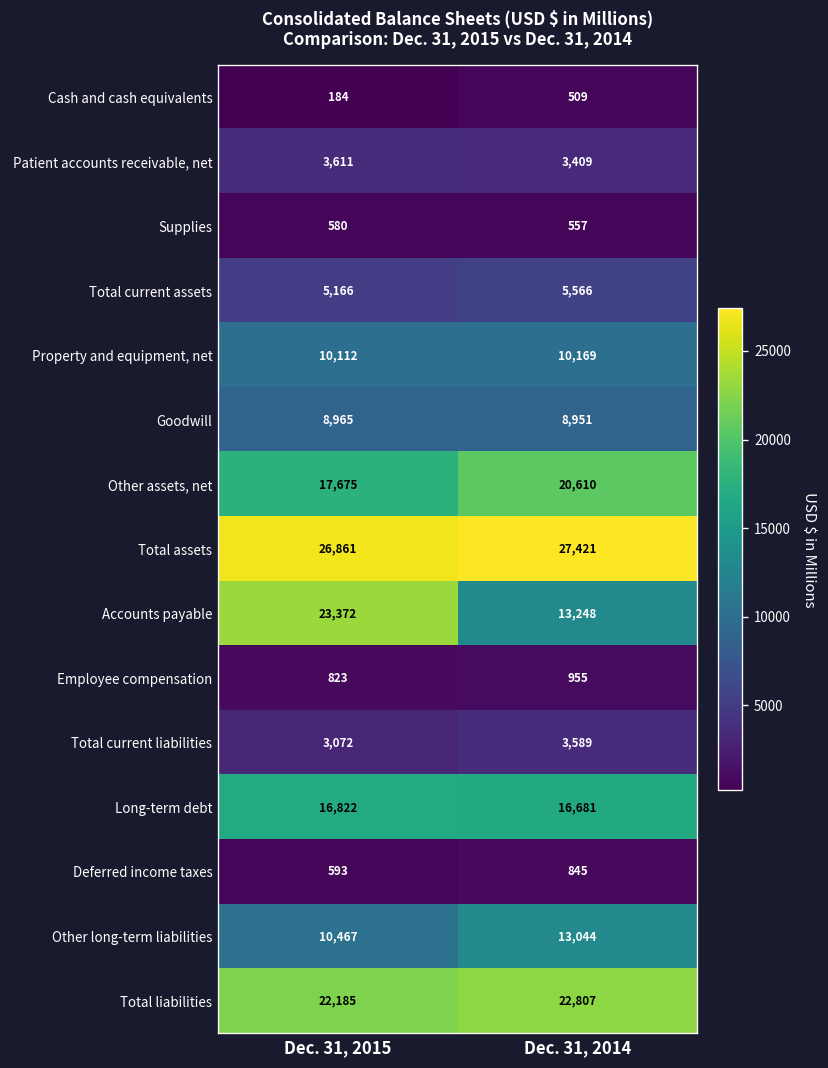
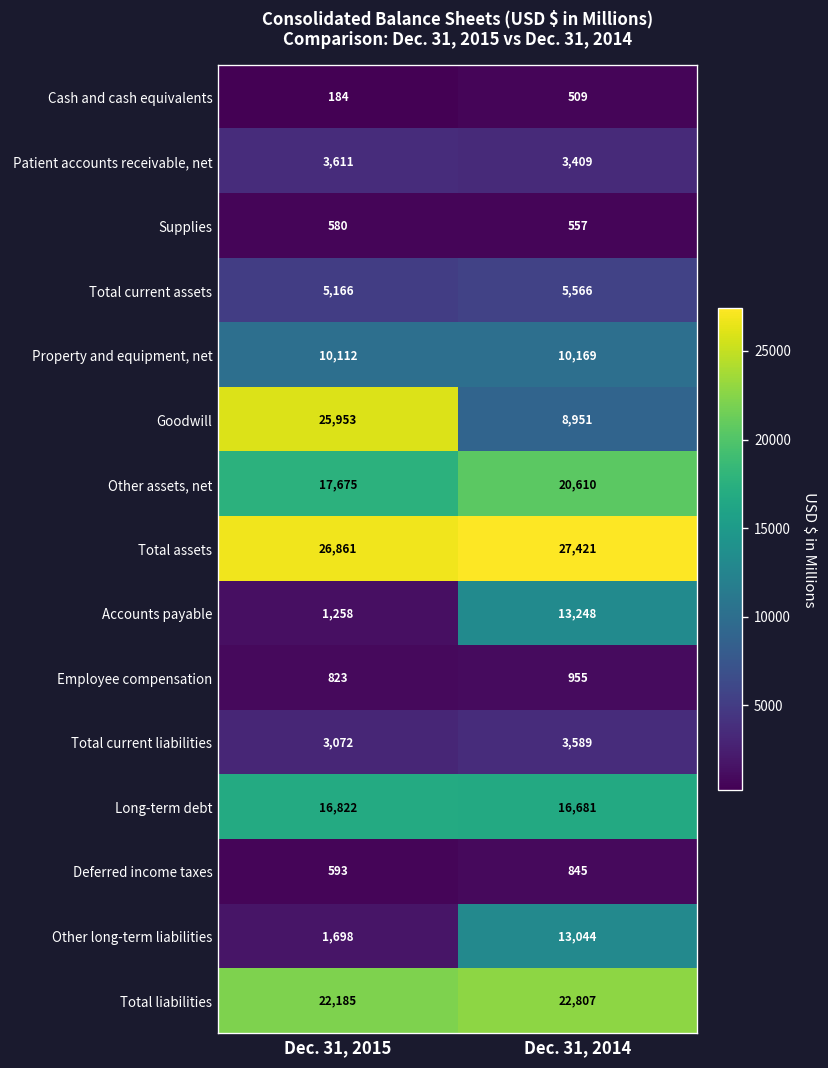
  {
    "Cash and cash equivalents": {
      "Dec. 31, 2015": "184",
      "Dec. 31, 2014": "509"
    },
    "Patient accounts receivable, net": {
      "Dec. 31, 2015": "3,611",
      "Dec. 31, 2014": "3,409"
    },
    "Supplies": {
      "Dec. 31, 2015": "580",
      "Dec. 31, 2014": "557"
    },
    "Total current assets": {
      "Dec. 31, 2015": "5,166",
      "Dec. 31, 2014": "5,566"
    },
    "Property and equipment, net": {
      "Dec. 31, 2015": "10,112",
      "Dec. 31, 2014": "10,169"
    },
    "Goodwill": {
-     "Dec. 31, 2015": "8,965",
+     "Dec. 31, 2015": "25,953",
      "Dec. 31, 2014": "8,951"
    },
    "Other assets, net": {
      "Dec. 31, 2015": "17,675",
      "Dec. 31, 2014": "20,610"
    },
    "Total assets": {
      "Dec. 31, 2015": "26,861",
      "Dec. 31, 2014": "27,421"
    },
    "Accounts payable": {
-     "Dec. 31, 2015": "23,372",
+     "Dec. 31, 2015": "1,258",
      "Dec. 31, 2014": "13,248"
    },
    "Employee compensation": {
      "Dec. 31, 2015": "823",
      "Dec. 31, 2014": "955"
    },
    "Total current liabilities": {
      "Dec. 31, 2015": "3,072",
      "Dec. 31, 2014": "3,589"
    },
    "Long-term debt": {
      "Dec. 31, 2015": "16,822",
      "Dec. 31, 2014": "16,681"
    },
    "Deferred income taxes": {
      "Dec. 31, 2015": "593",
      "Dec. 31, 2014": "845"
    },
    "Other long-term liabilities": {
-     "Dec. 31, 2015": "10,467",
+     "Dec. 31, 2015": "1,698",
      "Dec. 31, 2014": "13,044"
    },
    "Total liabilities": {
      "Dec. 31, 2015": "22,185",
      "Dec. 31, 2014": "22,807"
    }
  }
